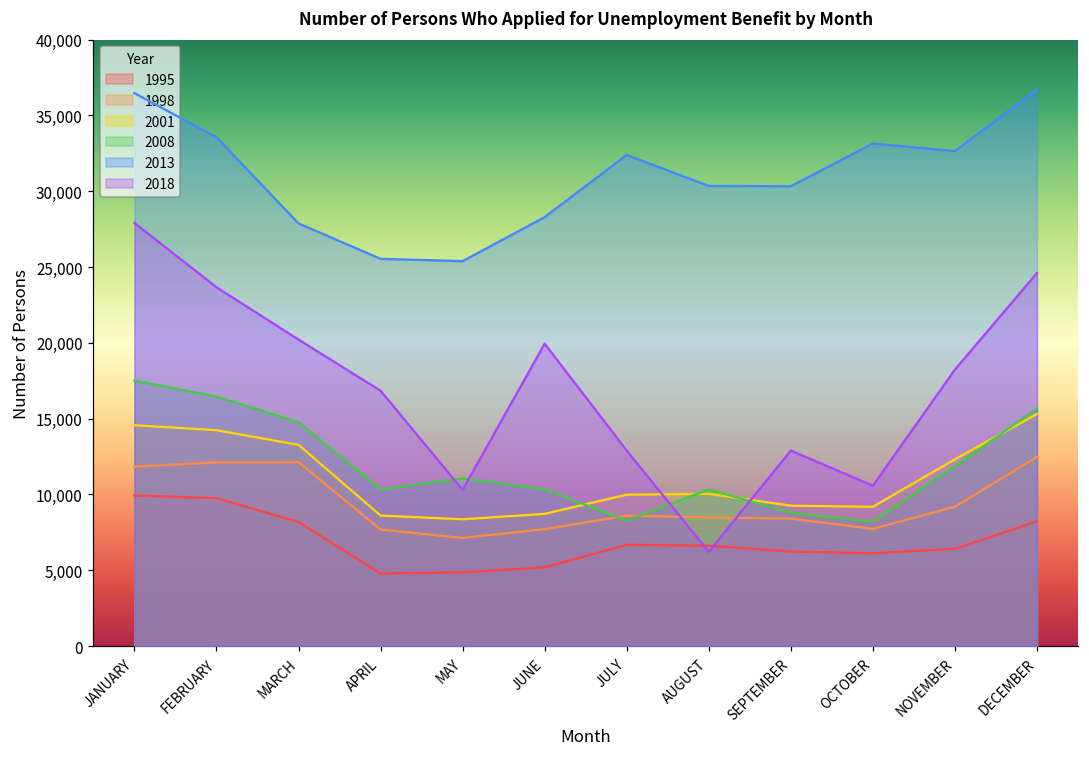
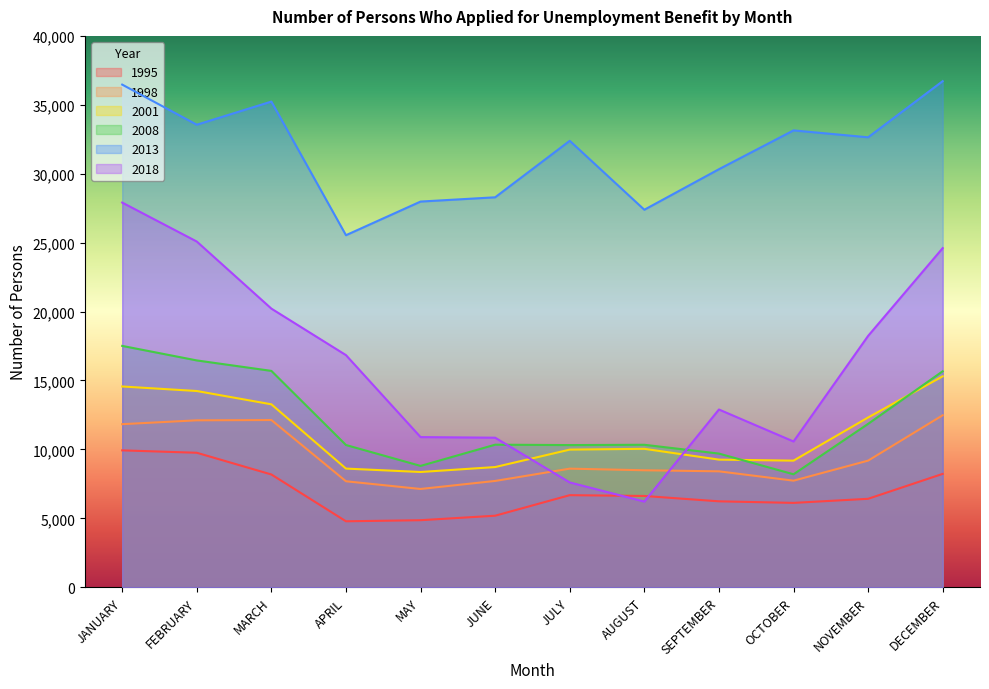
  {
    "2008": {
      "JANUARY": "17,500",
      "FEBRUARY": "16,500",
-     "MARCH": "14,800",
+     "MARCH": "15,700",
      "APRIL": "10,300",
-     "MAY": "11,100",
+     "MAY": "8,800",
      "JUNE": "10,300",
-     "JULY": "8,300",
+     "JULY": "10,300",
      "AUGUST": "10,300",
-     "SEPTEMBER": "8,800",
+     "SEPTEMBER": "9,700",
      "OCTOBER": "8,200",
      "NOVEMBER": "11,900",
      "DECEMBER": "15,700"
    },
    "2013": {
      "FEBRUARY": "33,600",
-     "MARCH": "27,900",
+     "MARCH": "35,200",
      "APRIL": "25,500",
-     "MAY": "25,400",
+     "MAY": "28,000",
      "JUNE": "28,300",
      "JULY": "32,400",
-     "AUGUST": "30,300",
+     "AUGUST": "27,400",
      "SEPTEMBER": "30,300",
      "OCTOBER": "33,100",
      "NOVEMBER": "32,600",
      "DECEMBER": "36,700"
    },
    "2018": {
      "JANUARY": "27,900",
-     "FEBRUARY": "23,700",
+     "FEBRUARY": "25,100",
      "MARCH": "20,200",
      "APRIL": "16,800",
-     "MAY": "10,300",
-     "JUNE": "19,900",
-     "JULY": "12,900",
+     "MAY": "10,900",
+     "JUNE": "10,800",
+     "JULY": "7,600",
      "AUGUST": "6,200",
      "SEPTEMBER": "12,900",
      "OCTOBER": "10,600",
      "NOVEMBER": "18,200",
      "DECEMBER": "24,600"
    }
  }
